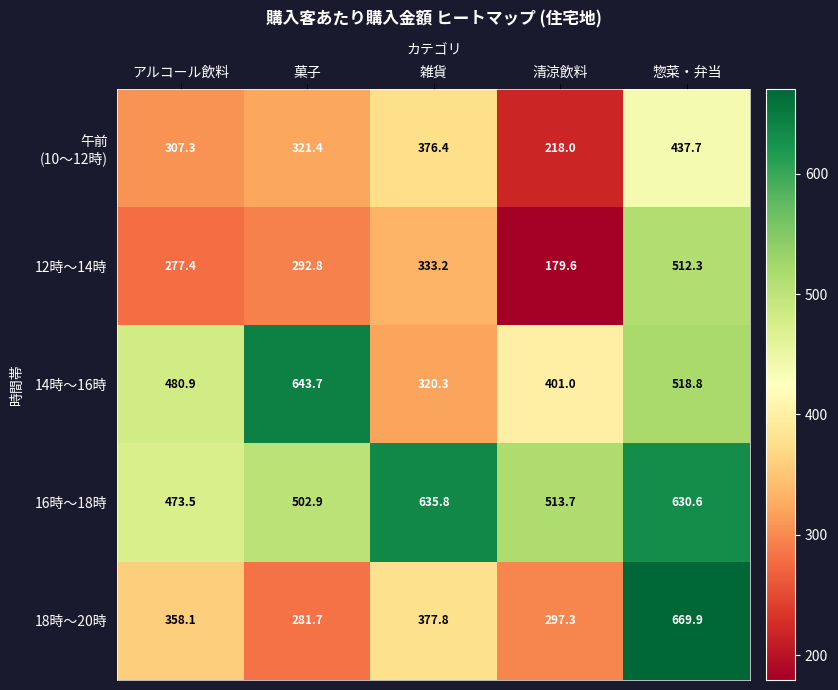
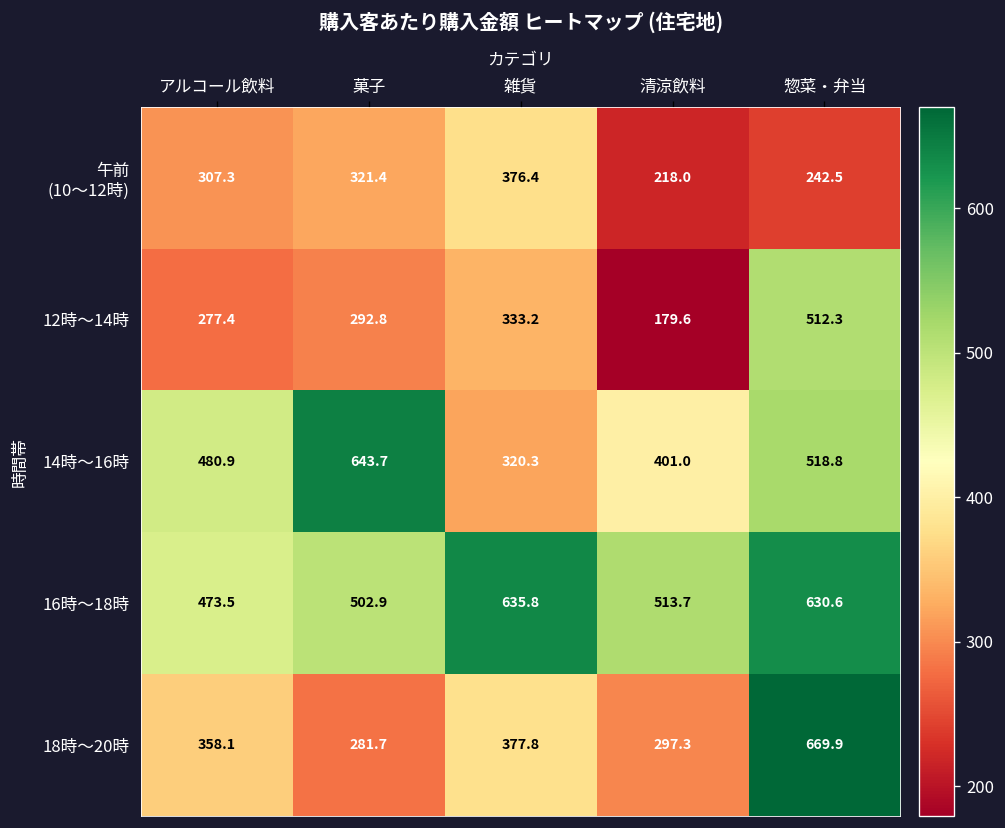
  {
    "午前 (10～12時)": {
      "アルコール飲料": 307.3,
      "菓子": 321.4,
      "雑貨": 376.4,
      "清涼飲料": 218.0,
-     "惣菜・弁当": 437.7
+     "惣菜・弁当": 242.5
    },
    "12時～14時": {
      "アルコール飲料": 277.4,
      "菓子": 292.8,
      "雑貨": 333.2,
      "清涼飲料": 179.6,
      "惣菜・弁当": 512.3
    },
    "14時～16時": {
      "アルコール飲料": 480.9,
      "菓子": 643.7,
      "雑貨": 320.3,
      "清涼飲料": 401.0,
      "惣菜・弁当": 518.8
    },
    "16時～18時": {
      "アルコール飲料": 473.5,
      "菓子": 502.9,
      "雑貨": 635.8,
      "清涼飲料": 513.7,
      "惣菜・弁当": 630.6
    },
    "18時～20時": {
      "アルコール飲料": 358.1,
      "菓子": 281.7,
      "雑貨": 377.8,
      "清涼飲料": 297.3,
      "惣菜・弁当": 669.9
    }
  }
